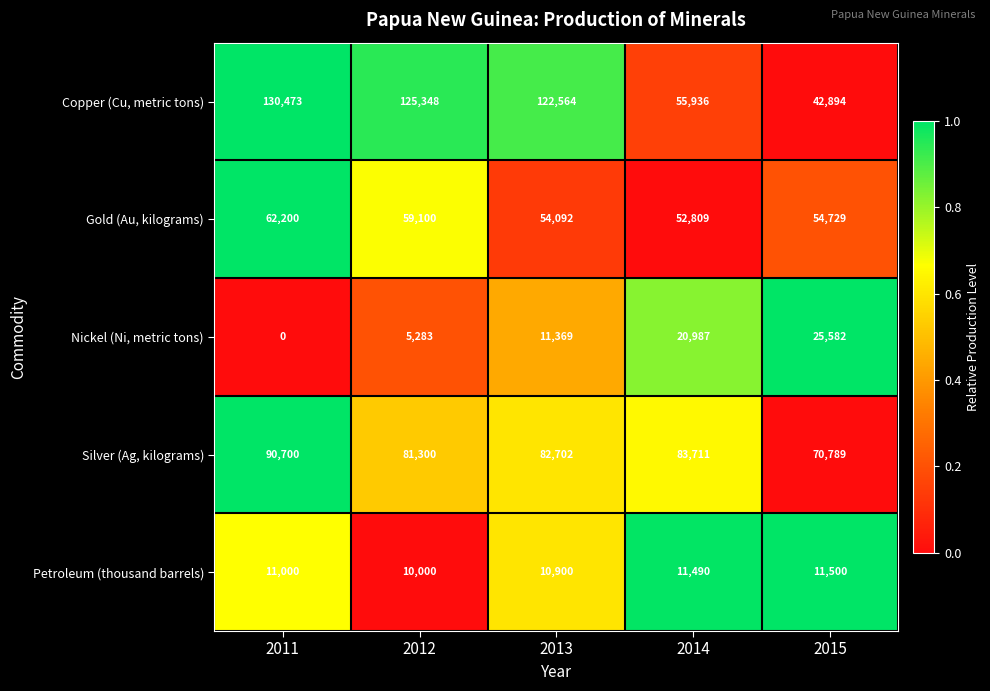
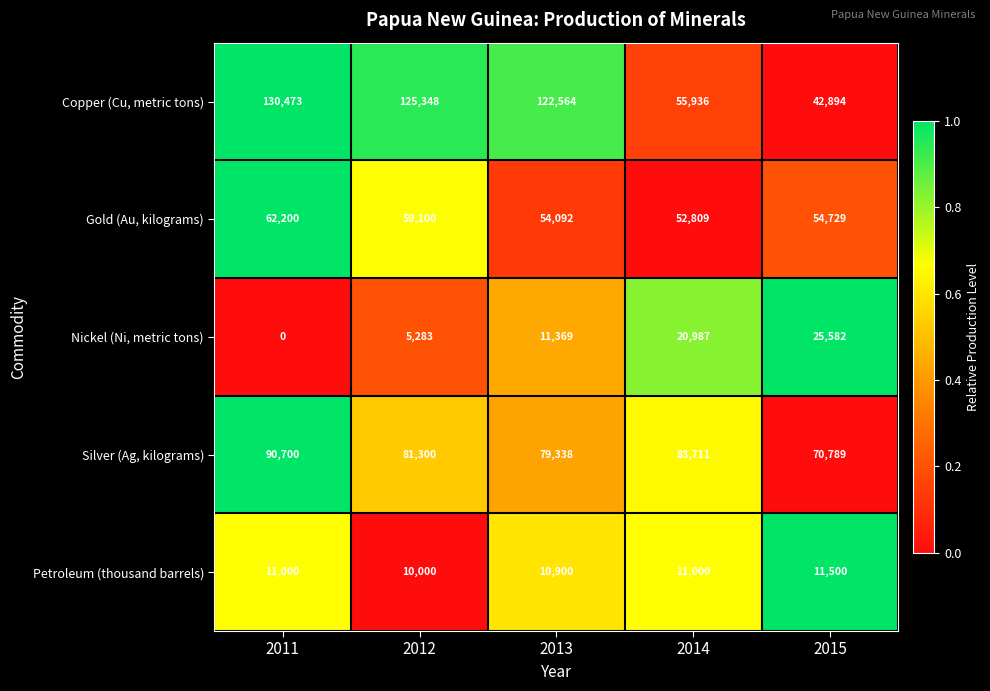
  {
    "Copper (Cu, metric tons)": {
      "2011": "130,473",
      "2012": "125,348",
      "2013": "122,564",
      "2014": "55,936",
      "2015": "42,894"
    },
    "Gold (Au, kilograms)": {
      "2011": "62,200",
      "2012": "59,100",
      "2013": "54,092",
      "2014": "52,809",
      "2015": "54,729"
    },
    "Nickel (Ni, metric tons)": {
      "2011": "0",
      "2012": "5,283",
      "2013": "11,369",
      "2014": "20,987",
      "2015": "25,582"
    },
    "Silver (Ag, kilograms)": {
      "2011": "90,700",
      "2012": "81,300",
-     "2013": "82,702",
+     "2013": "79,338",
      "2014": "83,711",
      "2015": "70,789"
    },
    "Petroleum (thousand barrels)": {
      "2011": "11,000",
      "2012": "10,000",
      "2013": "10,900",
-     "2014": "11,490",
+     "2014": "11,000",
      "2015": "11,500"
    }
  }
